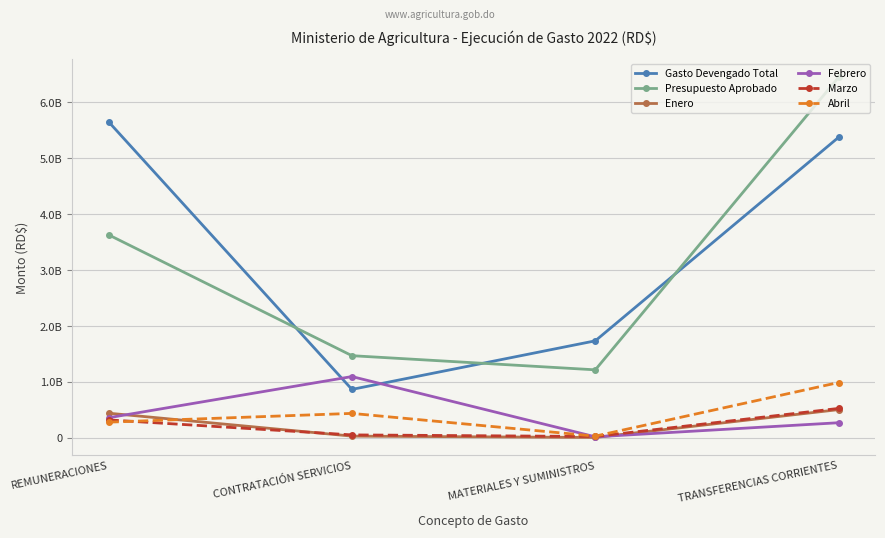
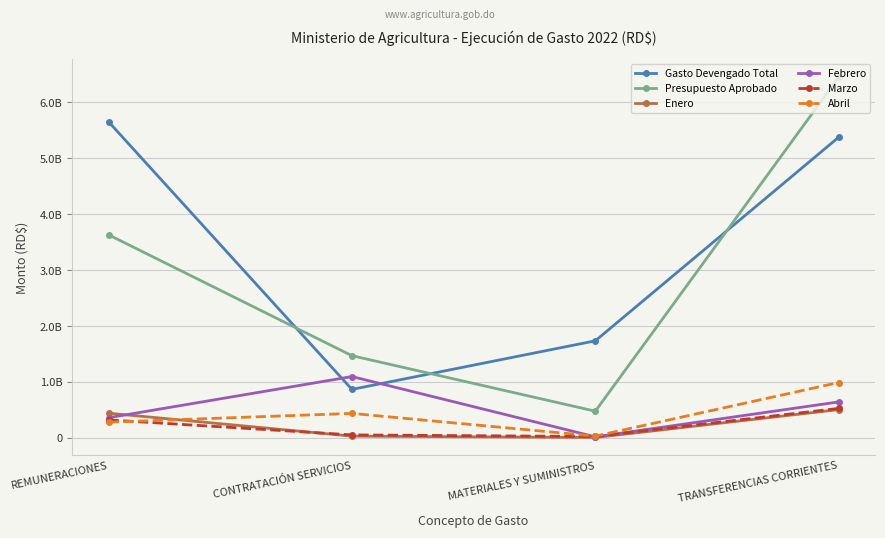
  {
    "Gasto Devengado Total": {
      "REMUNERACIONES": 5700000000,
      "CONTRATACIÓN SERVICIOS": 900000000,
      "MATERIALES Y SUMINISTROS": 1700000000,
      "TRANSFERENCIAS CORRIENTES": 5400000000
    },
    "Presupuesto Aprobado": {
      "REMUNERACIONES": 3600000000,
      "CONTRATACIÓN SERVICIOS": 1500000000,
-     "MATERIALES Y SUMINISTROS": 1200000000
+     "MATERIALES Y SUMINISTROS": 500000000
    },
    "Enero": {
      "REMUNERACIONES": 400000000
    },
    "Febrero": {
      "CONTRATACIÓN SERVICIOS": 1100000000,
-     "TRANSFERENCIAS CORRIENTES": 300000000
+     "TRANSFERENCIAS CORRIENTES": 600000000
    },
    "Abril": {
      "CONTRATACIÓN SERVICIOS": 400000000,
      "TRANSFERENCIAS CORRIENTES": 1000000000
    }
  }
